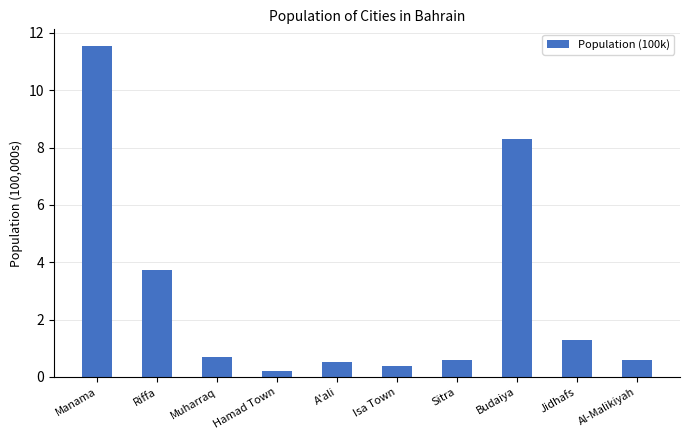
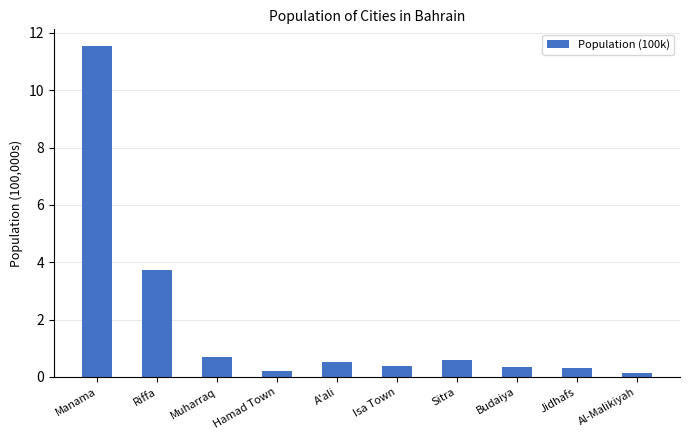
  {
    "Manama": 11.5,
    "Riffa": 3.7,
    "Muharraq": 0.7,
    "Hamad Town": 0.2,
    "A'ali": 0.5,
    "Isa Town": 0.4,
    "Sitra": 0.6,
-   "Budaiya": 8.3,
-   "Jidhafs": 1.3,
-   "Al-Malikiyah": 0.6
+   "Budaiya": 0.3,
+   "Jidhafs": 0.3,
+   "Al-Malikiyah": 0.1
  }
